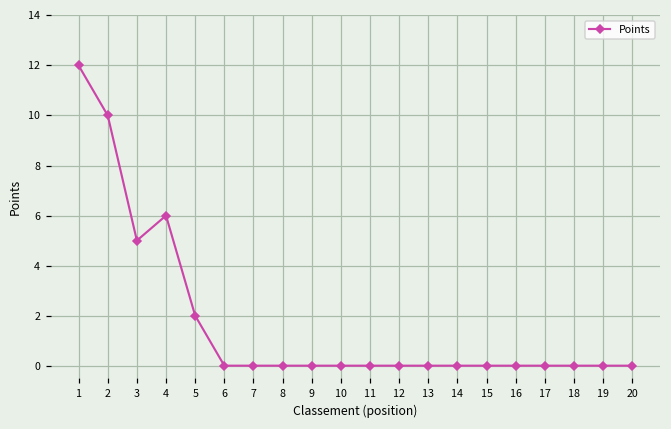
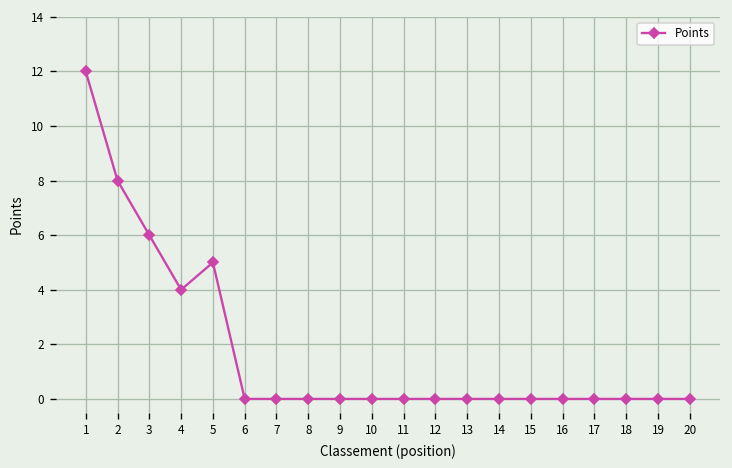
  {
    "1": 12,
-   "2": 10,
-   "3": 5,
-   "4": 6,
-   "5": 2,
+   "2": 8,
+   "3": 6,
+   "4": 4,
+   "5": 5,
    "6": 0,
    "7": 0,
    "8": 0,
    "9": 0,
    "10": 0,
    "11": 0,
    "12": 0,
    "13": 0,
    "14": 0,
    "15": 0,
    "16": 0,
    "17": 0,
    "18": 0,
    "19": 0,
    "20": 0
  }
